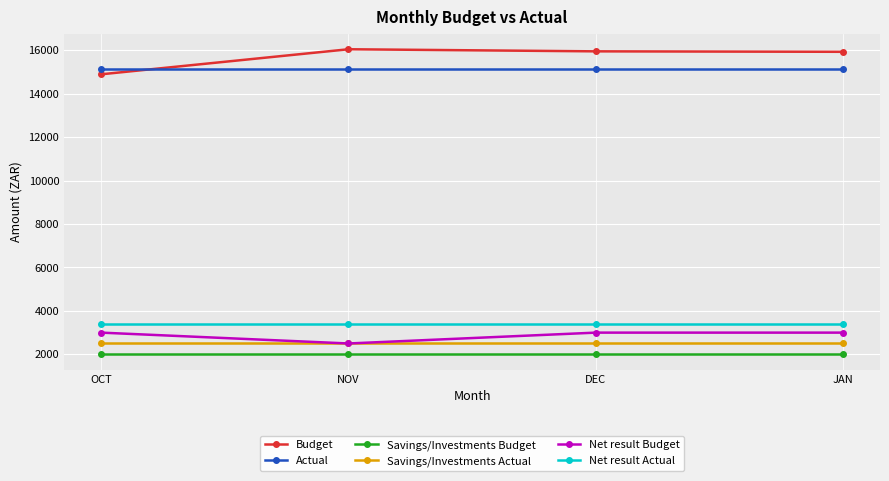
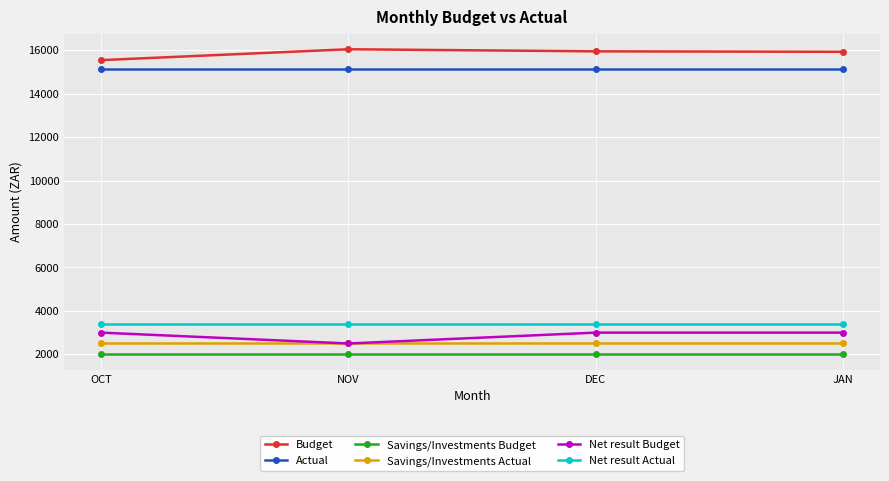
  {
    "Budget": {
-     "OCT": 14900,
+     "OCT": 15600,
      "NOV": 16100,
      "DEC": 16000,
      "JAN": 15900
    },
    "Actual": {
      "OCT": 15200,
      "NOV": 15200,
      "DEC": 15200,
      "JAN": 15200
    },
    "Savings/Investments Budget": {
      "OCT": 2000,
      "NOV": 2000,
      "DEC": 2000,
      "JAN": 2000
    },
    "Savings/Investments Actual": {
      "OCT": 2500,
      "DEC": 2500,
      "JAN": 2500
    },
    "Net result Budget": {
      "OCT": 3000,
      "DEC": 3000,
      "JAN": 3000
    },
    "Net result Actual": {
      "OCT": 3400,
      "NOV": 3400,
      "DEC": 3400,
      "JAN": 3400
    }
  }
